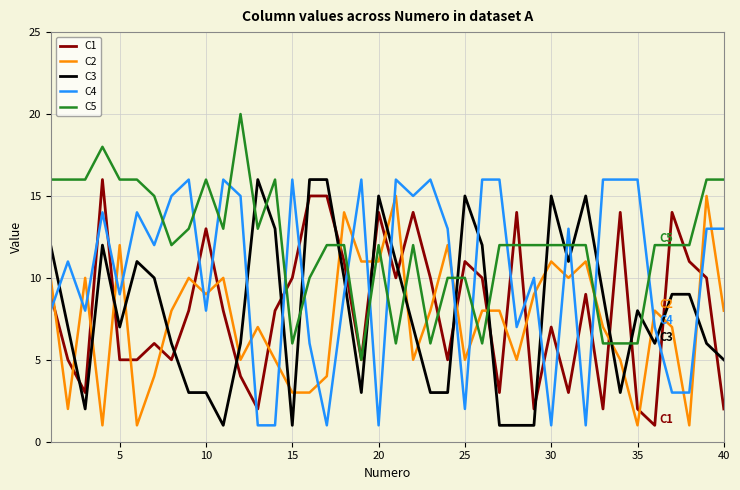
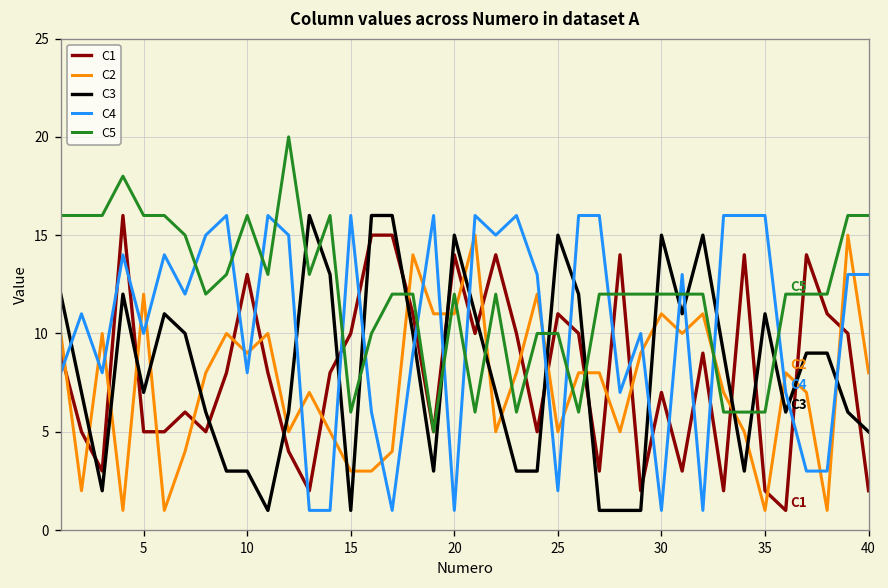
  {
    "C1": {
      "5": 5,
      "10": 13,
      "15": 10,
      "20": 14,
      "25": 11,
      "30": 7,
      "35": 2,
      "40": 2
    },
    "C2": {
      "5": 12,
      "10": 9,
      "15": 3,
      "20": 11,
      "25": 5,
      "30": 11,
      "35": 1,
      "40": 8
    },
    "C3": {
      "5": 7,
      "10": 3,
      "15": 1,
      "20": 15,
      "25": 15,
      "30": 15,
-     "35": 8,
+     "35": 11,
      "40": 5
    },
    "C4": {
-     "5": 9,
+     "5": 10,
      "10": 8,
      "15": 16,
      "20": 1,
      "25": 2,
      "30": 1,
      "35": 16,
      "40": 13
    },
    "C5": {
      "5": 16,
      "10": 16,
      "15": 6,
      "20": 12,
      "25": 10,
      "30": 12,
      "35": 6,
      "40": 16
    }
  }
